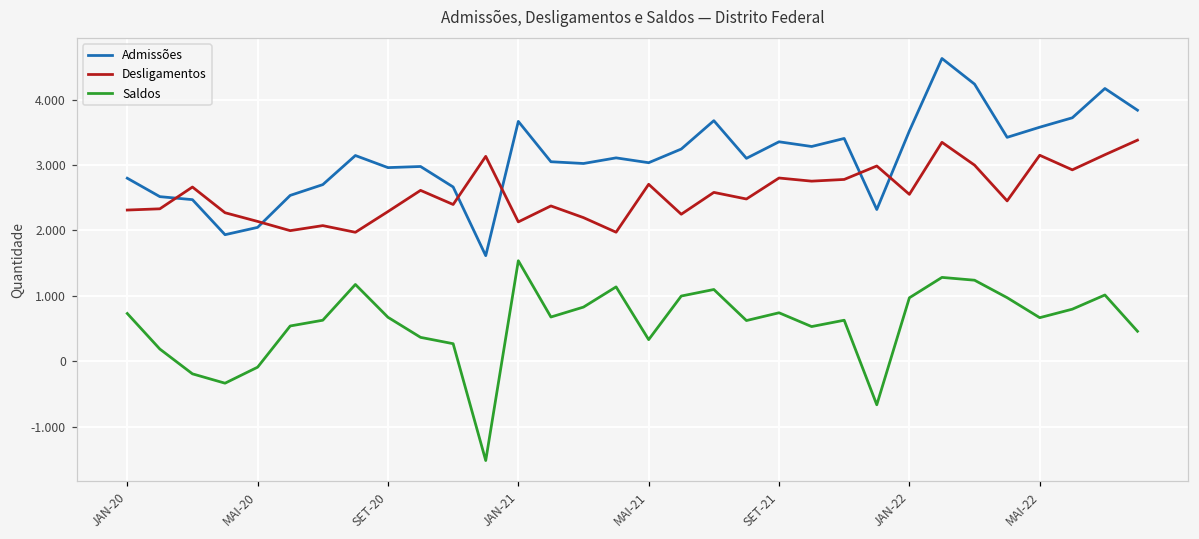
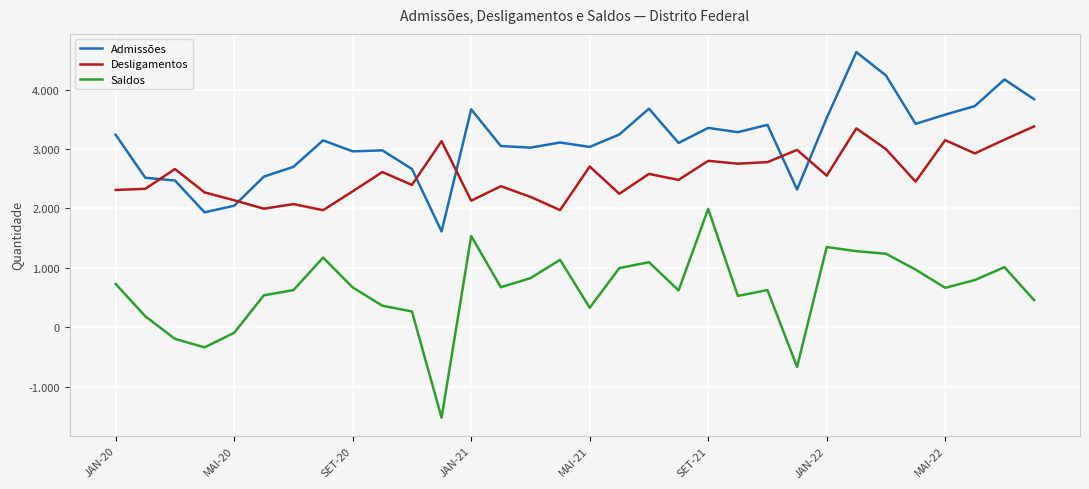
  {
    "Admissões": {
-     "JAN-20": 2.8,
+     "JAN-20": 3.2,
      "MAI-20": 2.0,
      "SET-20": 3.0,
      "JAN-21": 3.7,
      "MAI-21": 3.0,
      "SET-21": 3.4,
      "JAN-22": 3.5,
      "MAI-22": 3.6
    },
    "Desligamentos": {
      "JAN-20": 2.3,
      "MAI-20": 2.1,
      "SET-20": 2.3,
      "JAN-21": 2.1,
      "MAI-21": 2.7,
      "SET-21": 2.8,
      "JAN-22": 2.6,
      "MAI-22": 3.2
    },
    "Saldos": {
      "JAN-20": 0.7,
      "MAI-20": -0.1,
      "SET-20": 0.7,
      "JAN-21": 1.5,
      "MAI-21": 0.3,
-     "SET-21": 0.7,
-     "JAN-22": 1.0,
+     "SET-21": 2.0,
+     "JAN-22": 1.4,
      "MAI-22": 0.7
    }
  }
